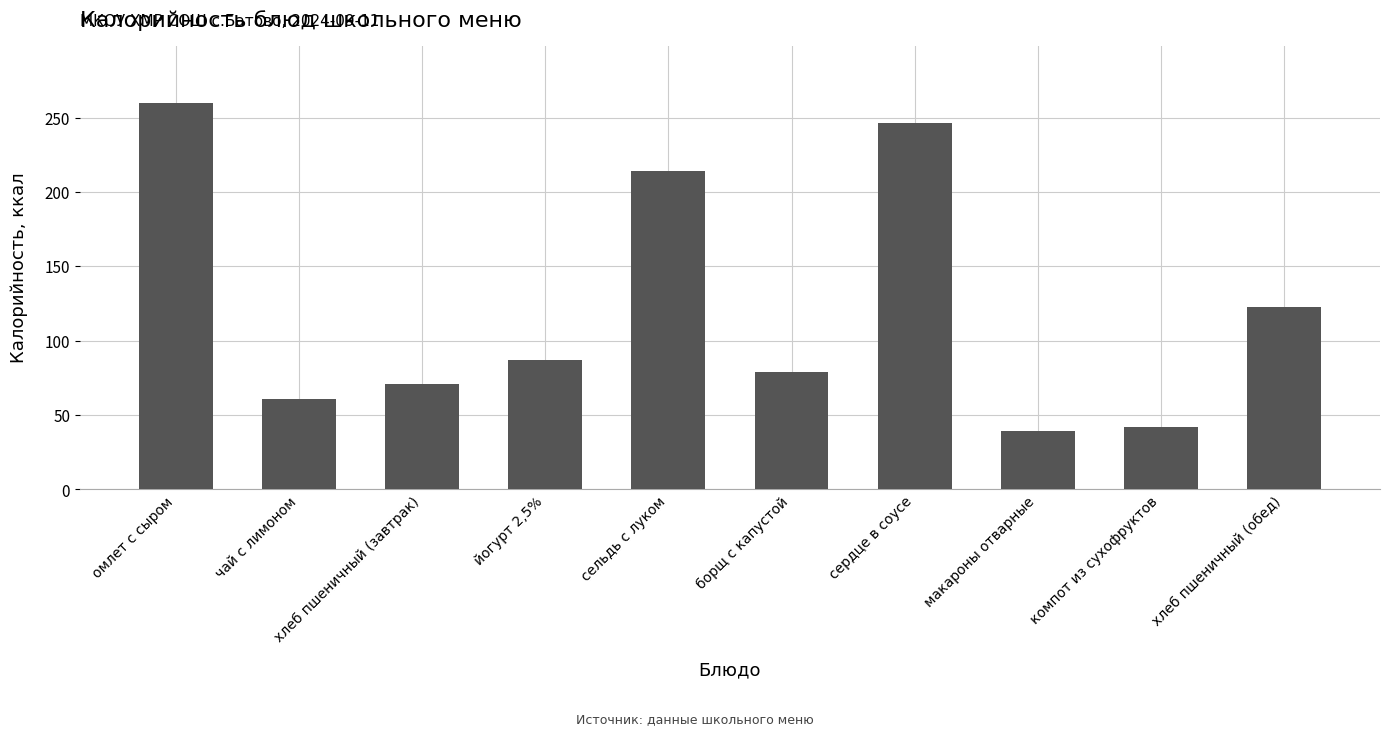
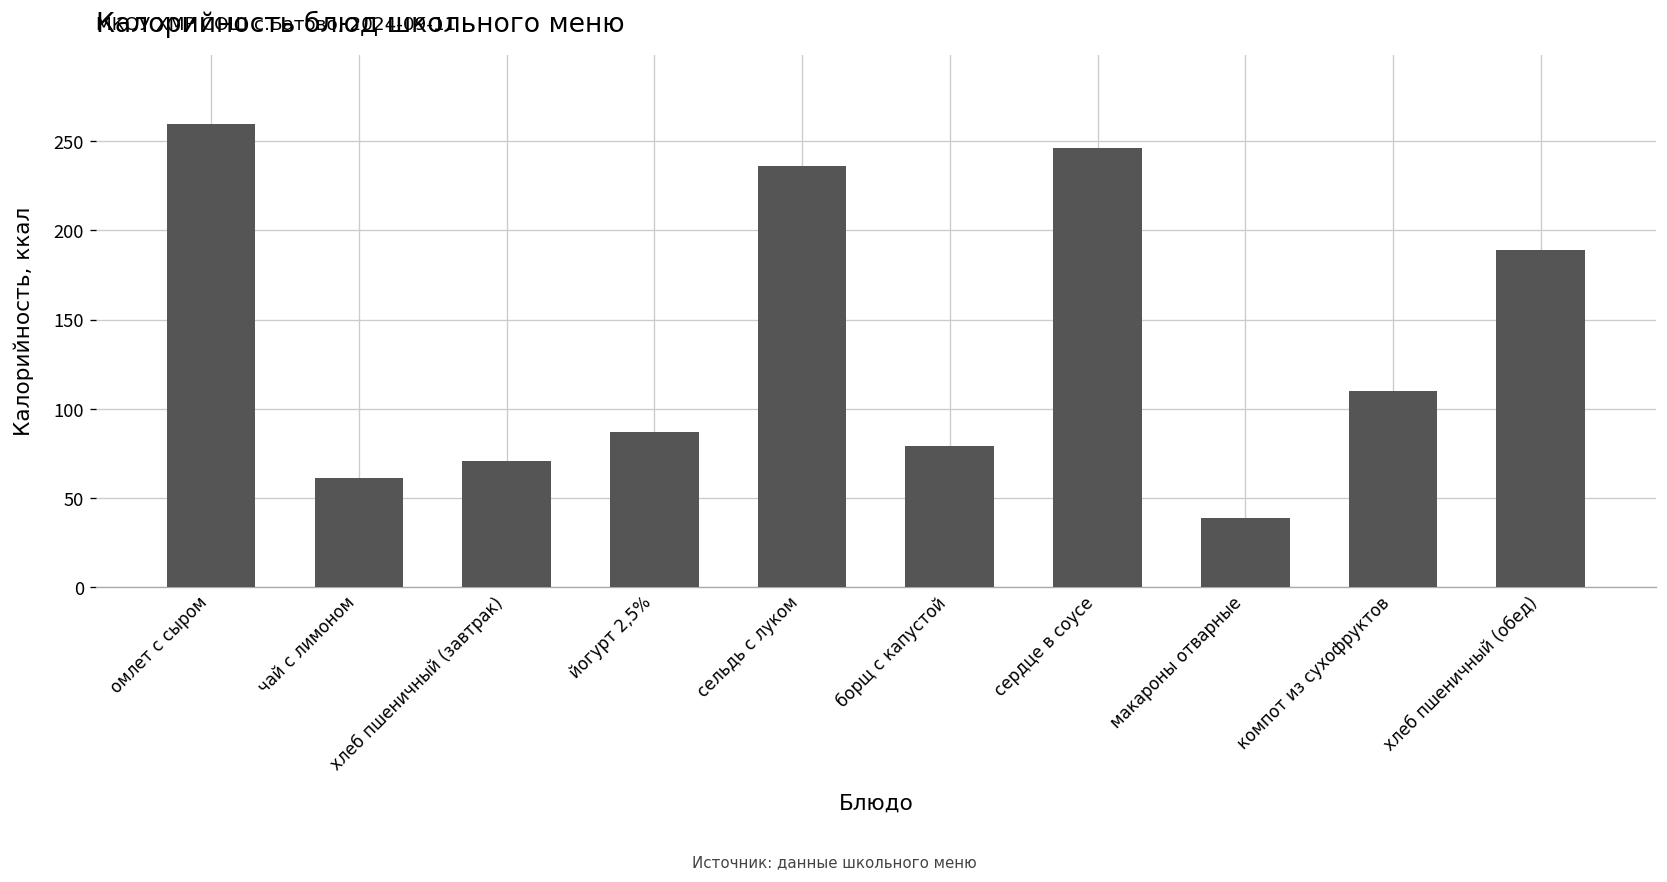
  {
    "омлет с сыром": 260,
    "чай с лимоном": 61,
    "хлеб пшеничный (завтрак)": 71,
    "йогурт 2,5%": 87,
-   "сельдь с луком": 214,
+   "сельдь с луком": 236,
    "борщ с капустой": 79,
    "сердце в соусе": 246,
    "макароны отварные": 39,
-   "компот из сухофруктов": 42,
-   "хлеб пшеничный (обед)": 123
+   "компот из сухофруктов": 110,
+   "хлеб пшеничный (обед)": 189
  }
